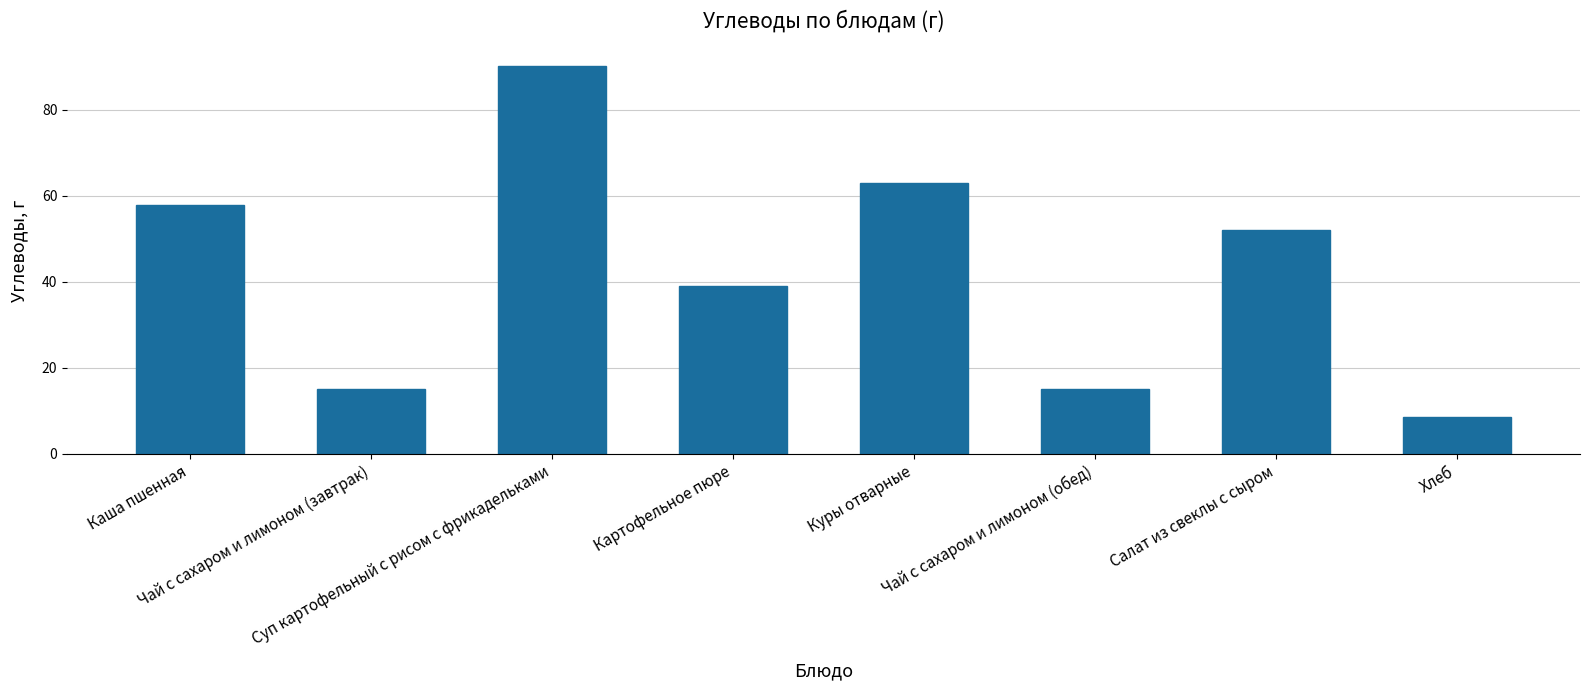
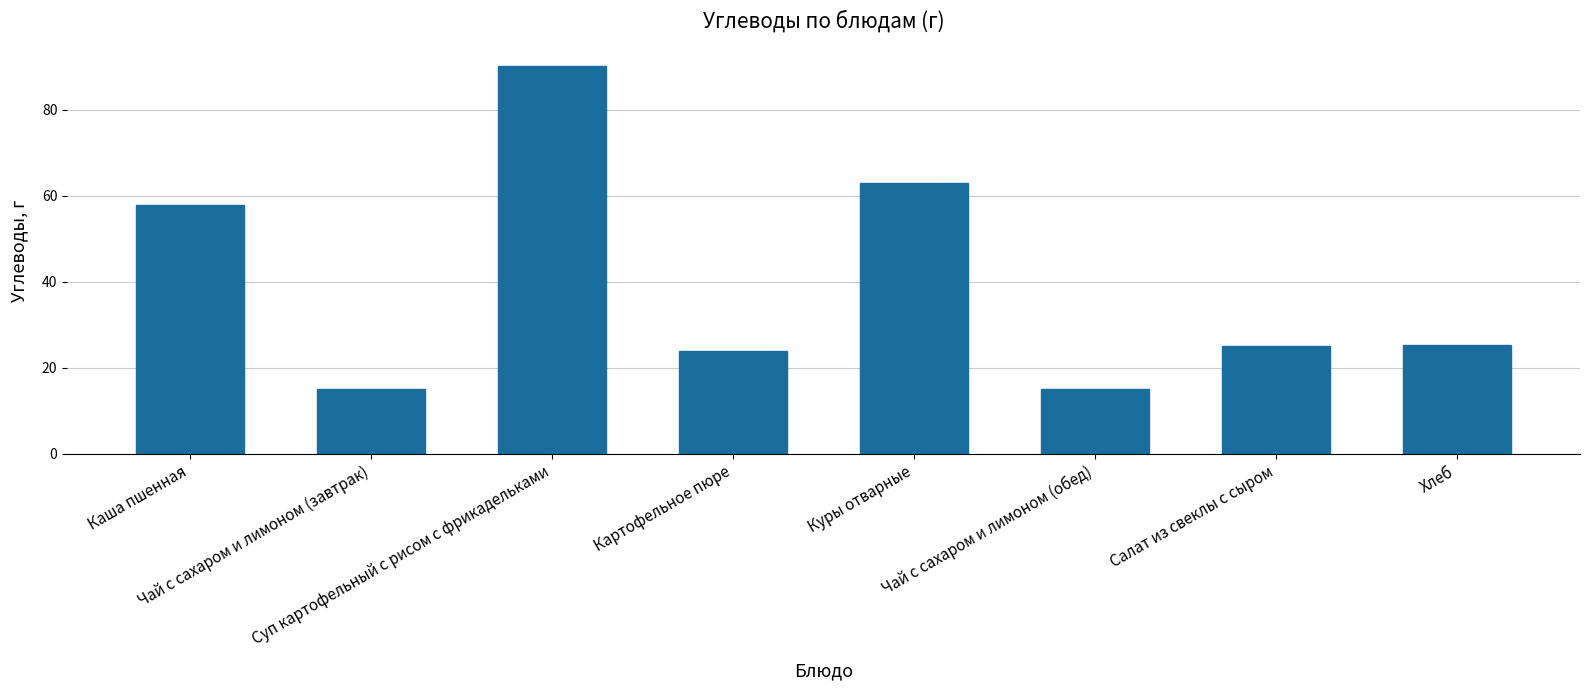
  {
    "Каша пшенная": 58,
    "Чай с сахаром и лимоном (завтрак)": 15,
    "Суп картофельный с рисом с фрикадельками": 90,
-   "Картофельное пюре": 39,
+   "Картофельное пюре": 24,
    "Куры отварные": 63,
    "Чай с сахаром и лимоном (обед)": 15,
-   "Салат из свеклы с сыром": 52,
-   "Хлеб": 9
+   "Салат из свеклы с сыром": 25,
+   "Хлеб": 25
  }
